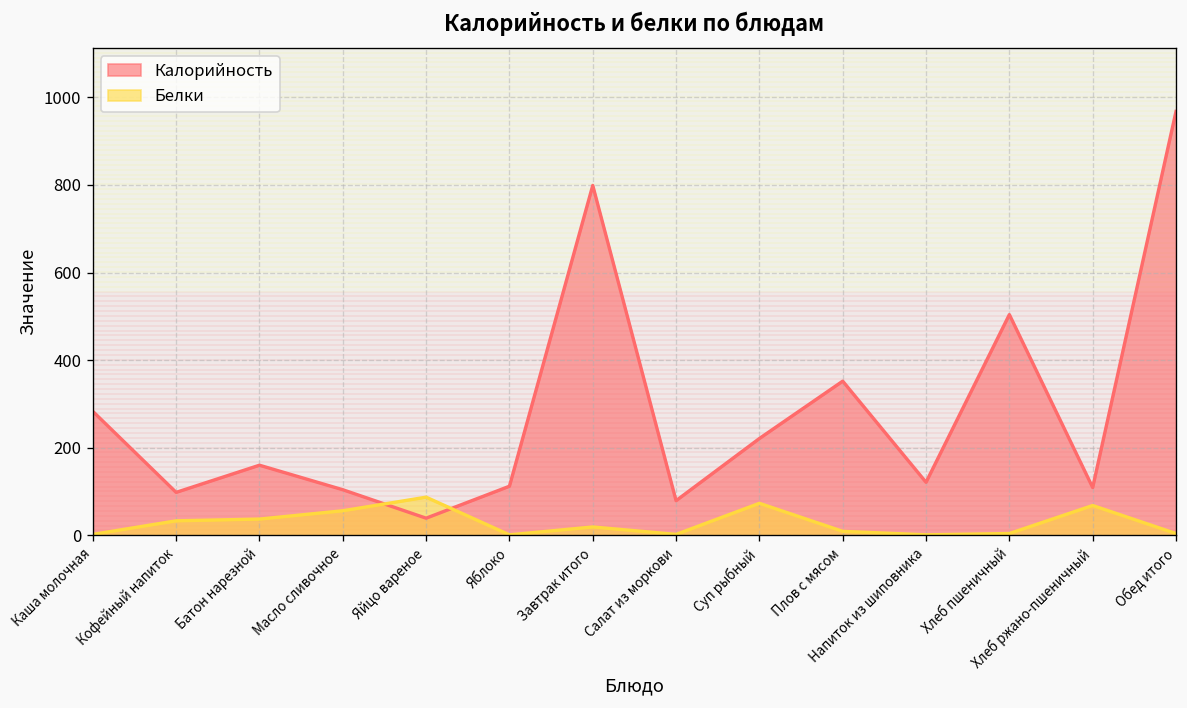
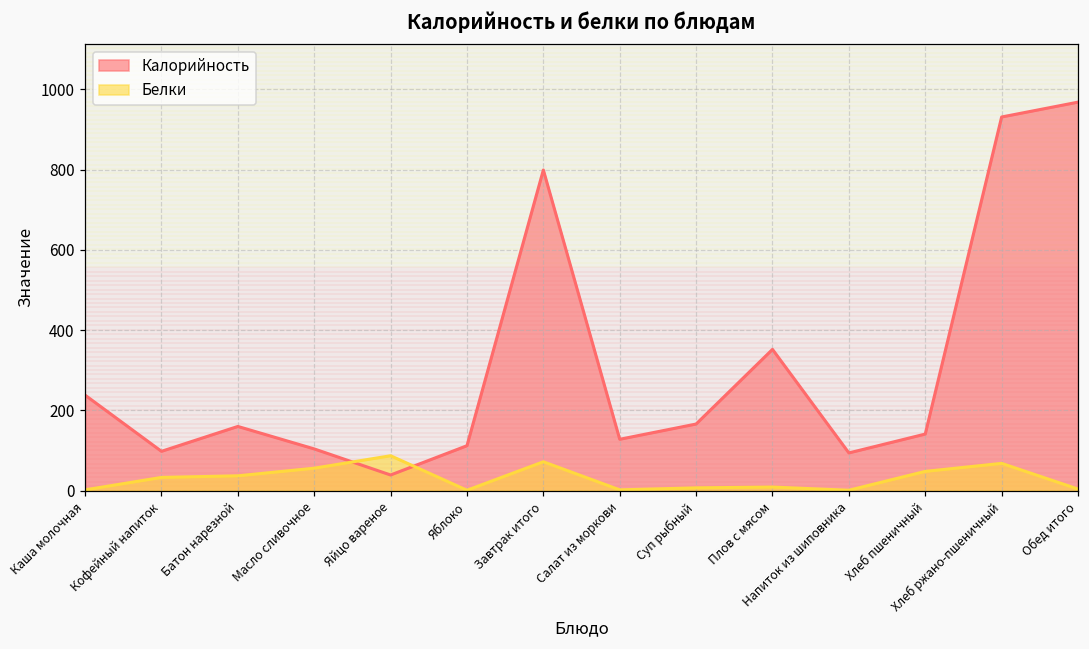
  {
    "Калорийность": {
-     "Каша молочная": 280,
+     "Каша молочная": 240,
      "Кофейный напиток": 100,
      "Батон нарезной": 160,
      "Масло сливочное": 100,
      "Яйцо вареное": 40,
      "Яблоко": 110,
      "Завтрак итого": 800,
-     "Салат из моркови": 80,
-     "Суп рыбный": 220,
+     "Салат из моркови": 130,
+     "Суп рыбный": 170,
      "Плов с мясом": 350,
-     "Напиток из шиповника": 120,
-     "Хлеб пшеничный": 500,
-     "Хлеб ржано-пшеничный": 110,
+     "Напиток из шиповника": 90,
+     "Хлеб пшеничный": 140,
+     "Хлеб ржано-пшеничный": 930,
      "Обед итого": 970
    },
    "Белки": {
      "Каша молочная": 0,
      "Кофейный напиток": 30,
      "Батон нарезной": 40,
      "Масло сливочное": 60,
      "Яйцо вареное": 90,
      "Яблоко": 0,
-     "Завтрак итого": 20,
+     "Завтрак итого": 70,
      "Салат из моркови": 0,
-     "Суп рыбный": 70,
+     "Суп рыбный": 10,
      "Плов с мясом": 10,
      "Напиток из шиповника": 0,
-     "Хлеб пшеничный": 0,
+     "Хлеб пшеничный": 50,
      "Хлеб ржано-пшеничный": 70,
      "Обед итого": 0
    }
  }
